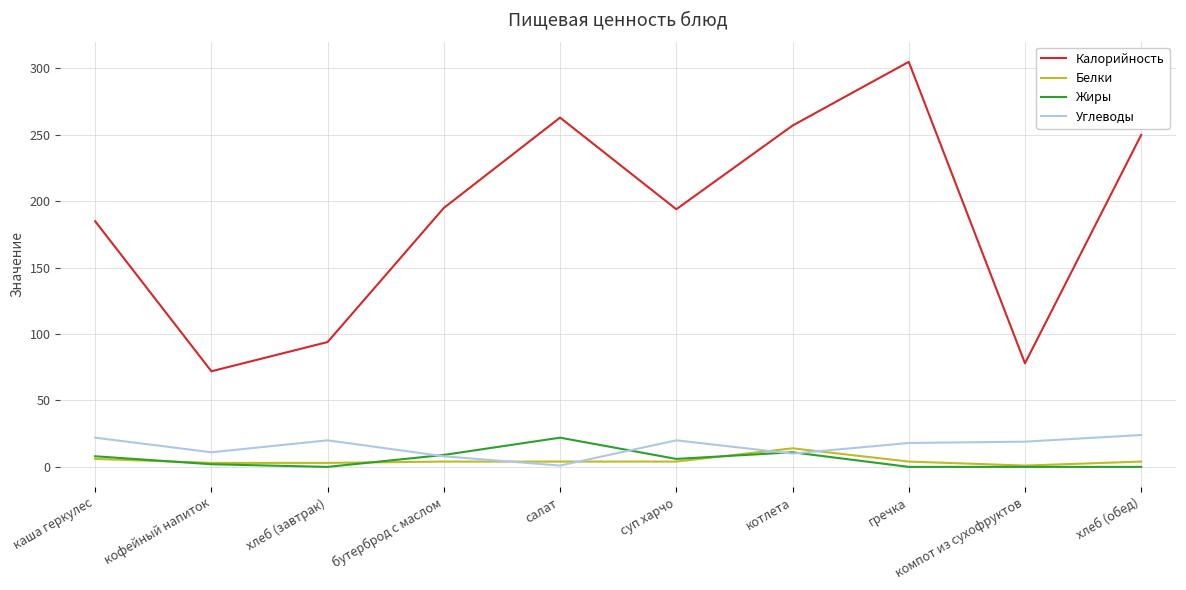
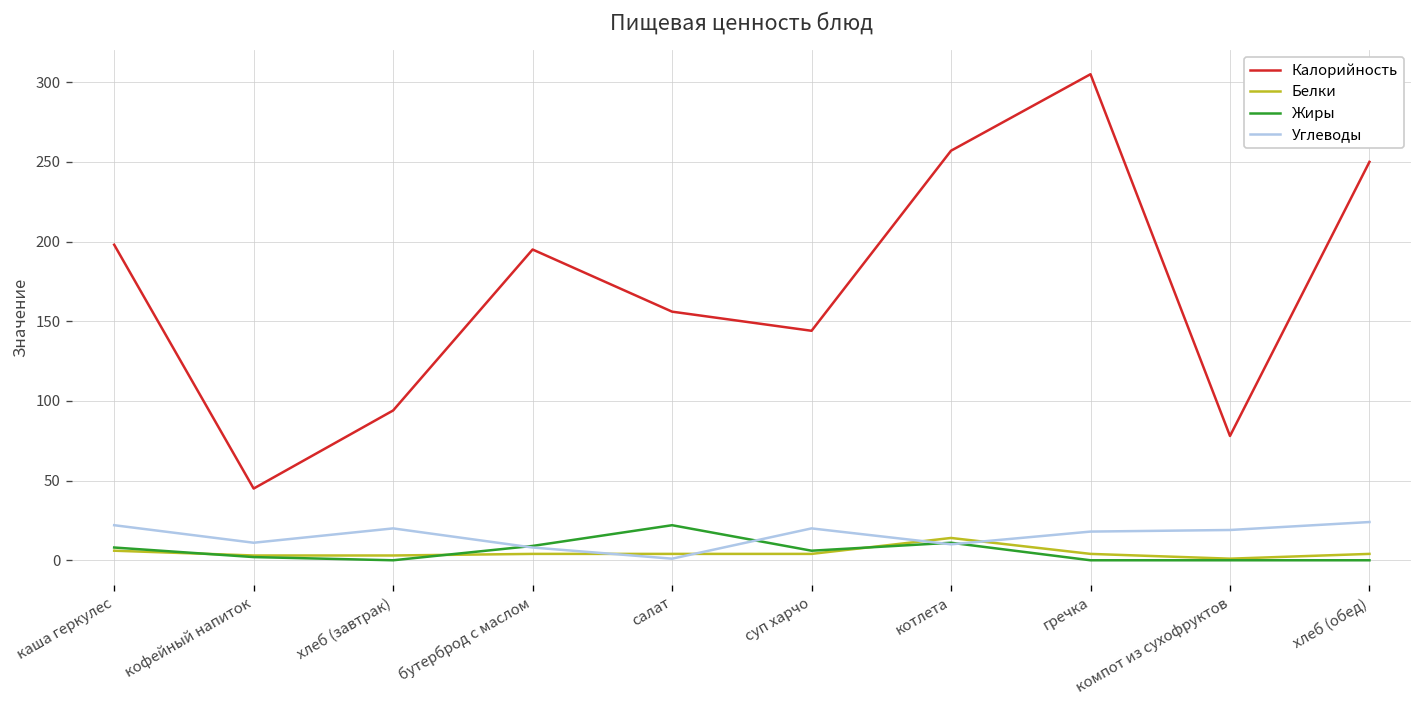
  {
    "Калорийность": {
-     "каша геркулес": 185,
-     "кофейный напиток": 72,
+     "каша геркулес": 198,
+     "кофейный напиток": 45,
      "хлеб (завтрак)": 94,
      "бутерброд с маслом": 195,
-     "салат": 263,
-     "суп харчо": 194,
+     "салат": 156,
+     "суп харчо": 144,
      "котлета": 257,
      "гречка": 305,
      "компот из сухофруктов": 78,
      "хлеб (обед)": 250
    },
    "Белки": {
      "каша геркулес": 6,
      "хлеб (завтрак)": 3,
      "бутерброд с маслом": 4,
      "салат": 4,
      "суп харчо": 4,
      "котлета": 14,
      "гречка": 4,
      "хлеб (обед)": 4
    },
    "Жиры": {
      "каша геркулес": 8,
      "хлеб (завтрак)": 0,
      "салат": 22,
      "суп харчо": 6,
      "гречка": 0,
      "хлеб (обед)": 0
    },
    "Углеводы": {
      "каша геркулес": 22,
      "кофейный напиток": 11,
      "хлеб (завтрак)": 20,
      "салат": 1,
      "суп харчо": 20,
      "гречка": 18,
      "компот из сухофруктов": 19,
      "хлеб (обед)": 24
    }
  }
